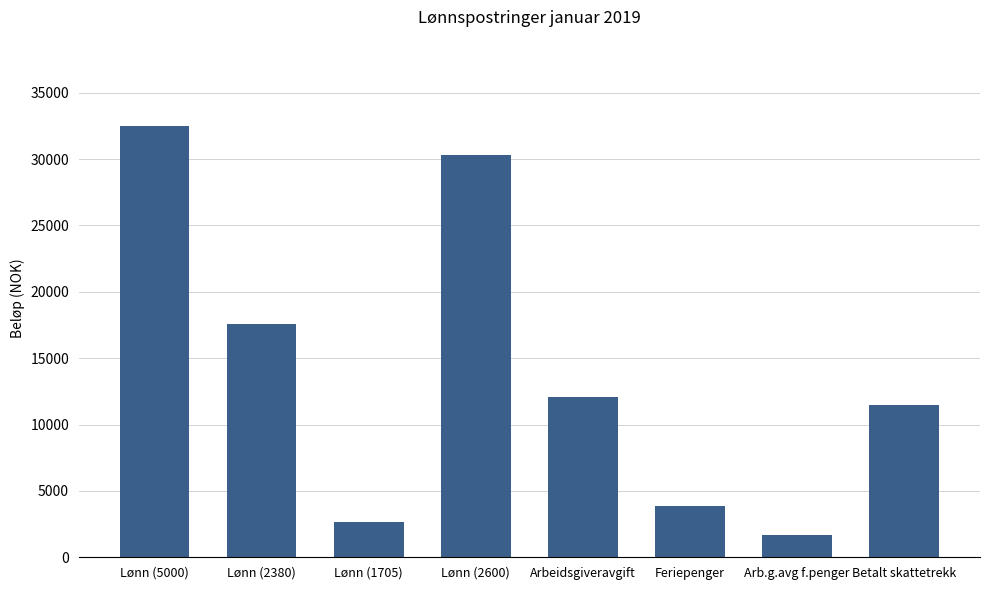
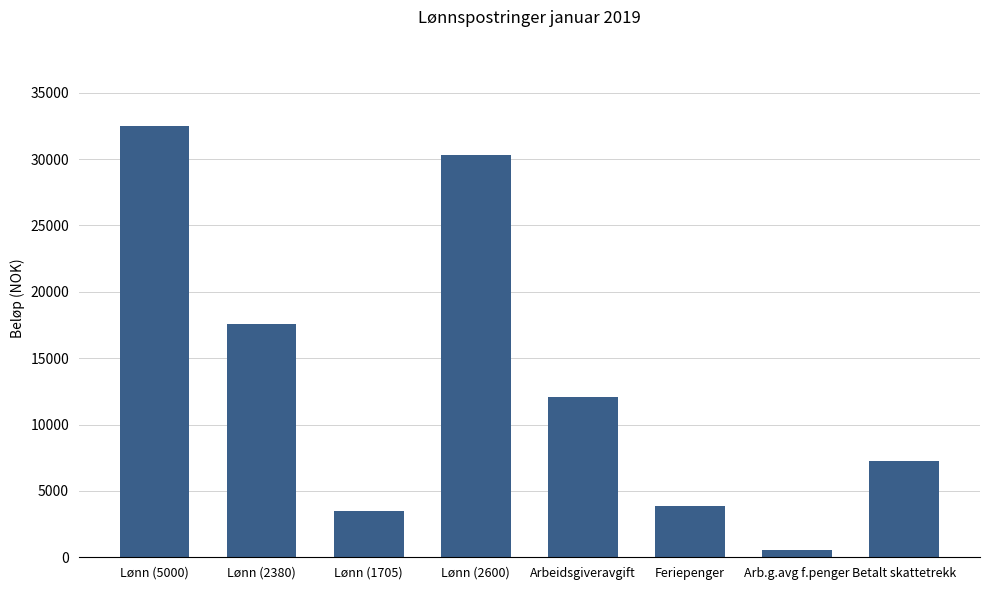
  {
    "Lønn (5000)": 32500,
    "Lønn (2380)": 17600,
-   "Lønn (1705)": 2600,
+   "Lønn (1705)": 3500,
    "Lønn (2600)": 30300,
    "Arbeidsgiveravgift": 12100,
    "Feriepenger": 3900,
-   "Arb.g.avg f.penger": 1700,
-   "Betalt skattetrekk": 11500
+   "Arb.g.avg f.penger": 600,
+   "Betalt skattetrekk": 7300
  }
